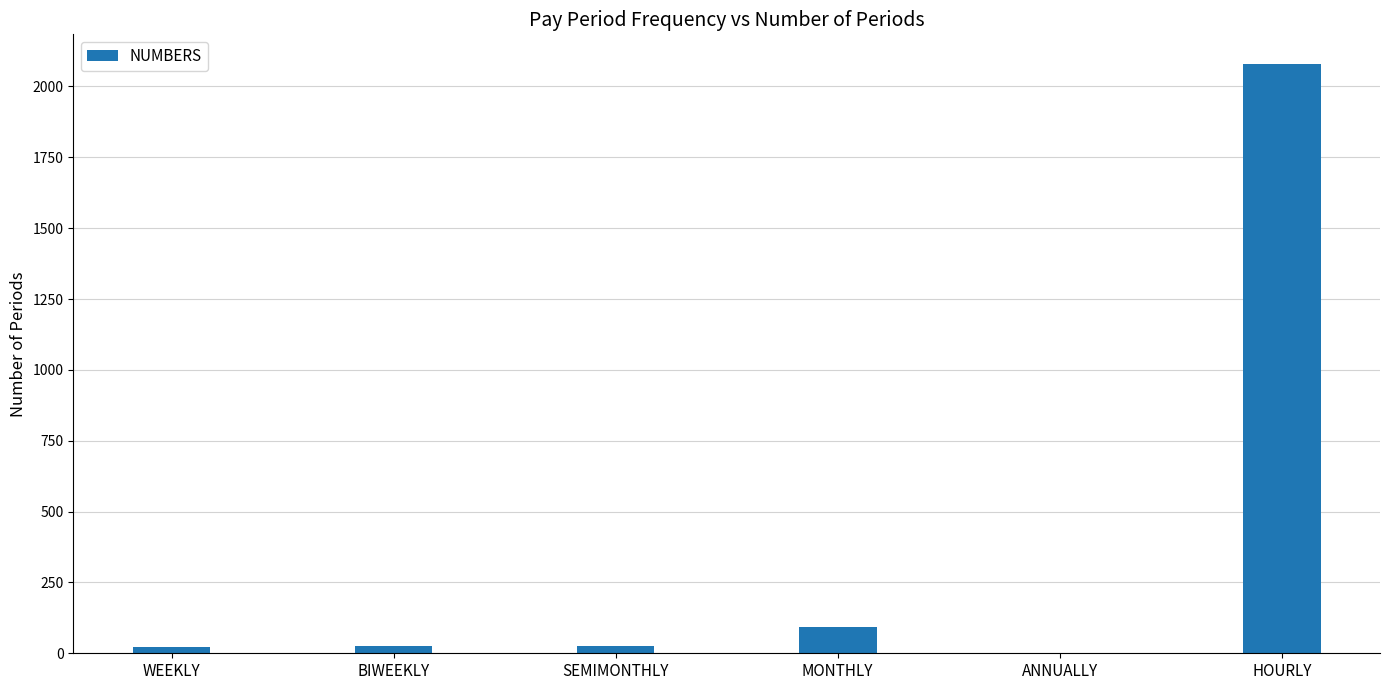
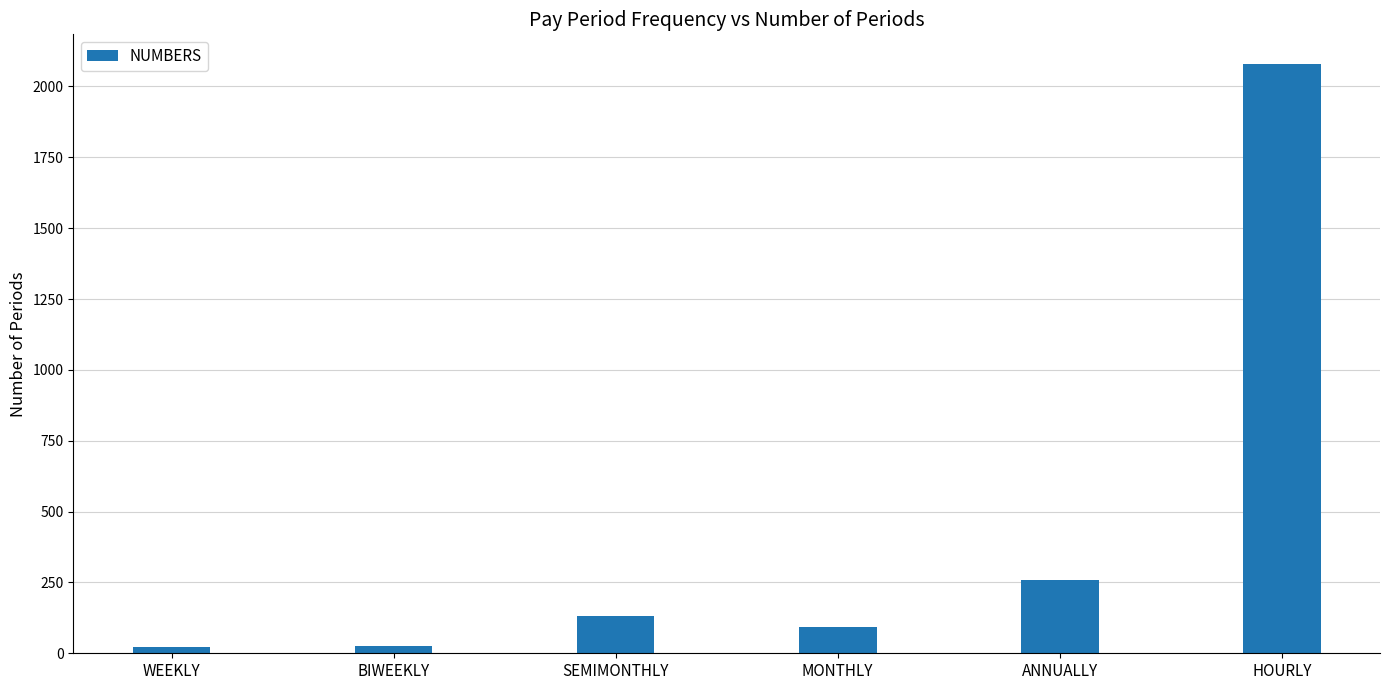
  {
    "WEEKLY": 20,
    "BIWEEKLY": 30,
-   "SEMIMONTHLY": 20,
+   "SEMIMONTHLY": 130,
    "MONTHLY": 90,
-   "ANNUALLY": 0,
+   "ANNUALLY": 260,
    "HOURLY": 2080
  }
